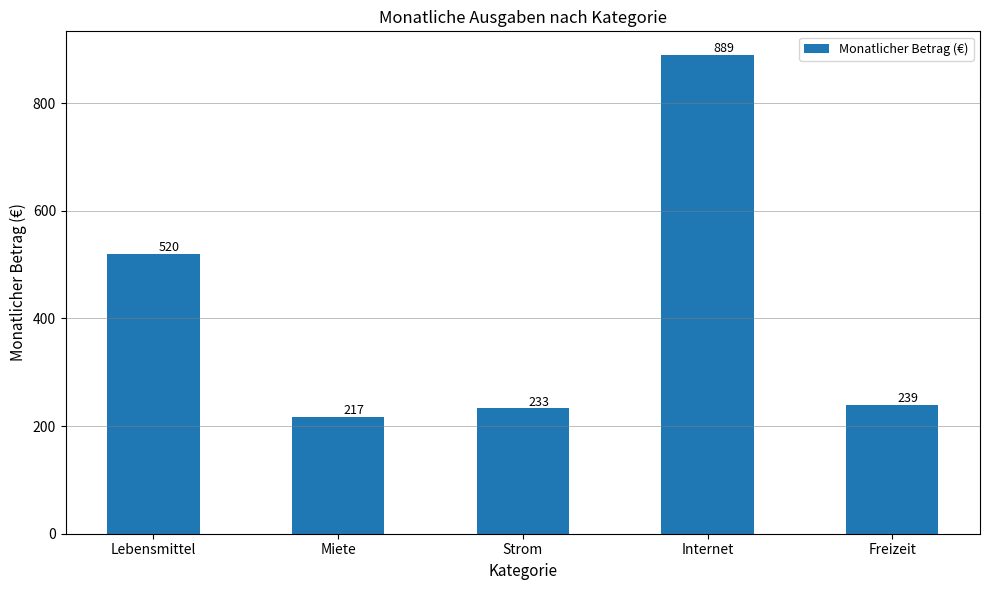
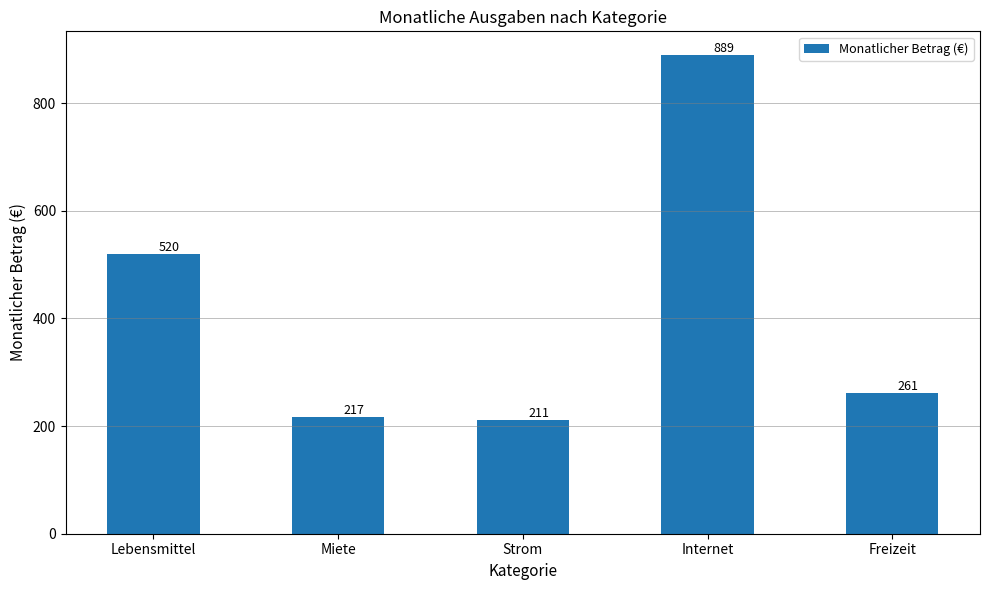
  {
    "Lebensmittel": 520,
    "Miete": 217,
-   "Strom": 233,
+   "Strom": 211,
    "Internet": 889,
-   "Freizeit": 239
+   "Freizeit": 261
  }
